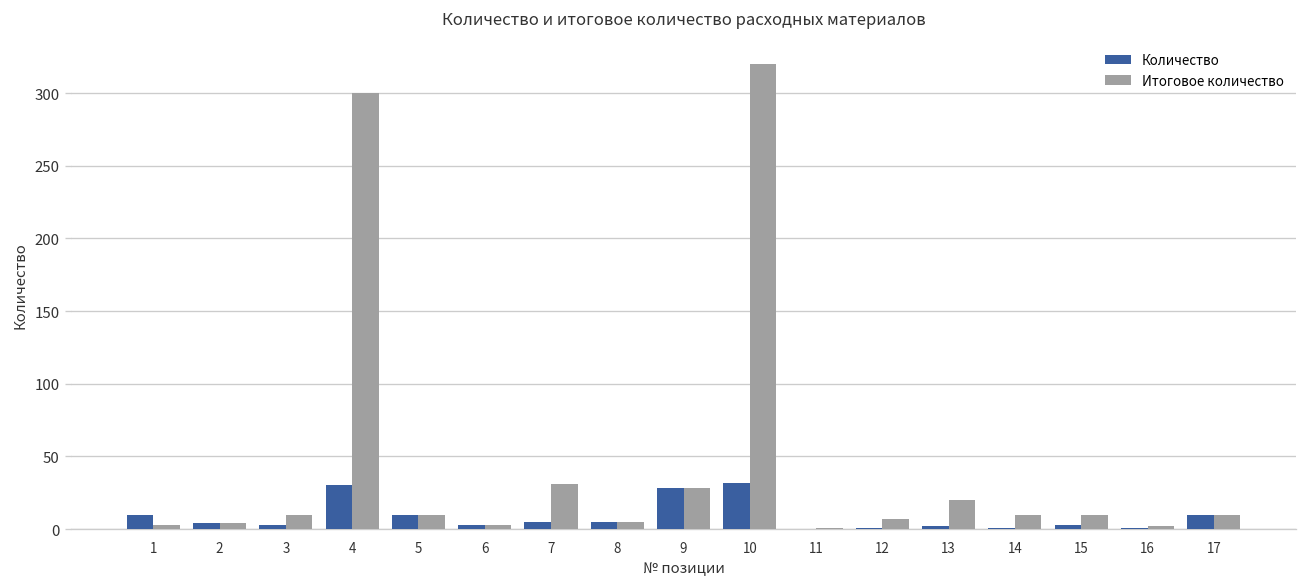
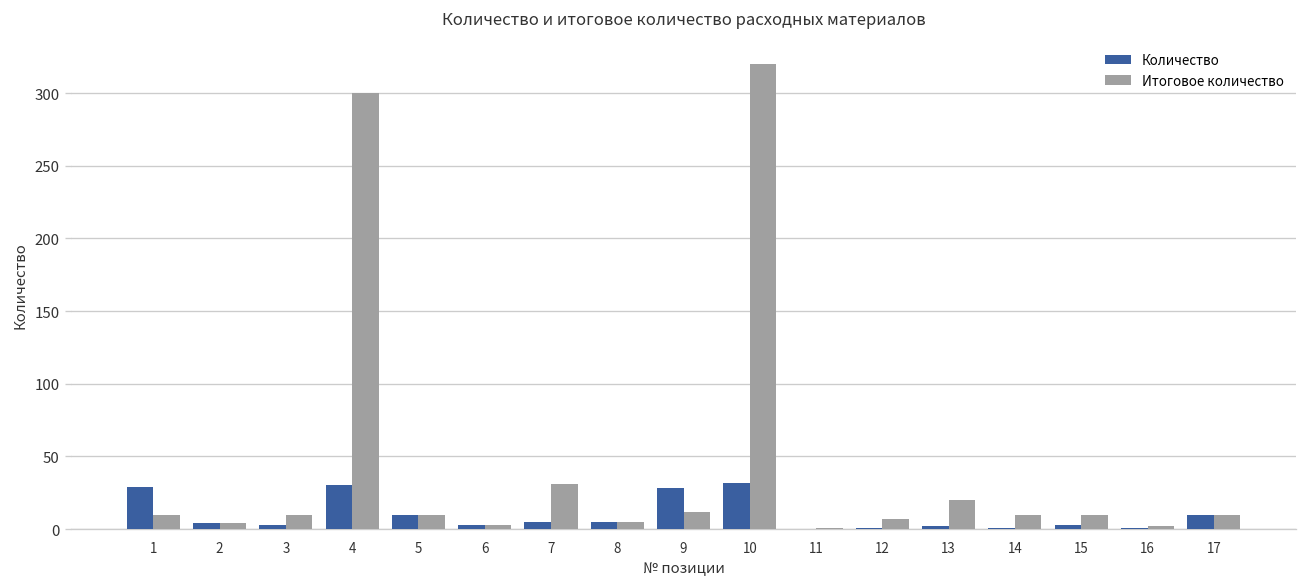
  {
    "Количество": {
-     "1": 10,
+     "1": 29,
      "2": 4,
      "3": 3,
      "4": 30,
      "5": 10,
      "6": 3,
      "7": 5,
      "8": 5,
      "9": 28,
      "10": 32,
      "15": 3,
      "17": 10
    },
    "Итоговое количество": {
-     "1": 3,
+     "1": 10,
      "2": 4,
      "3": 10,
      "4": 300,
      "5": 10,
      "6": 3,
      "7": 31,
      "8": 5,
-     "9": 28,
+     "9": 12,
      "10": 320,
      "12": 7,
      "13": 20,
      "14": 10,
      "15": 10,
      "17": 10
    }
  }
